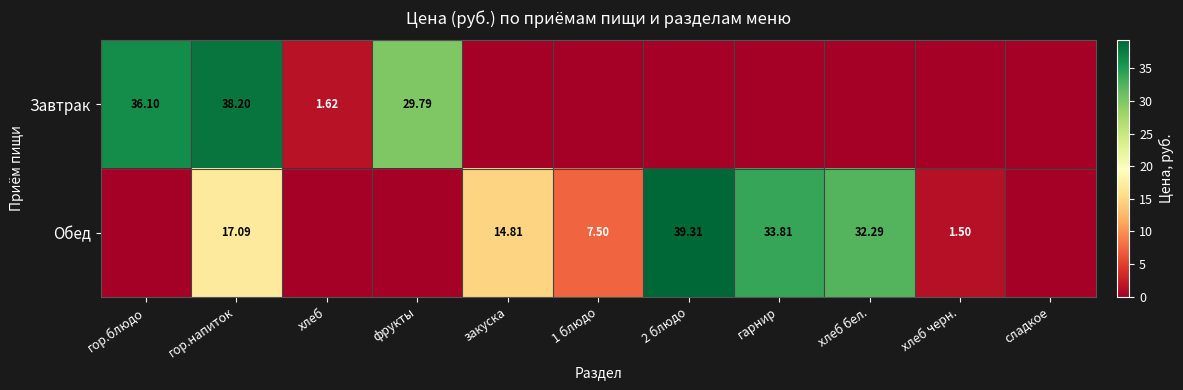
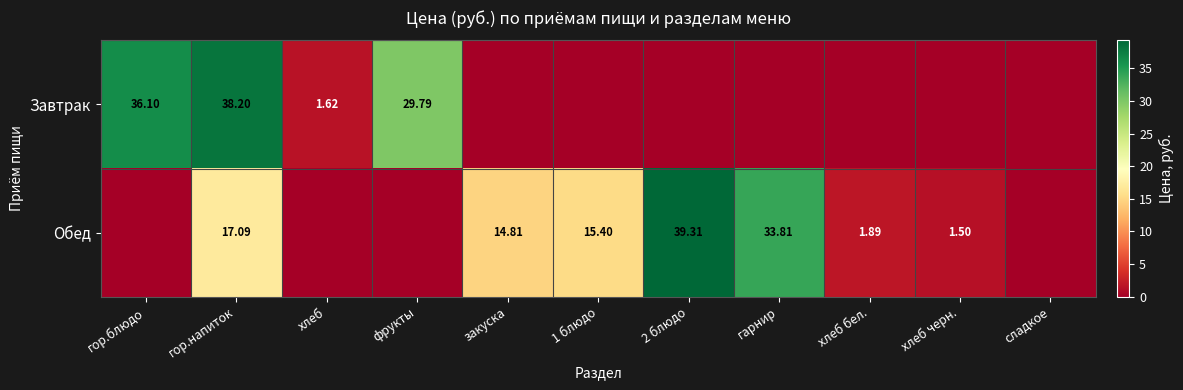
  {
    "Завтрак": {
      "гор.блюдо": 36.10,
      "гор.напиток": 38.20,
      "хлеб": 1.62,
      "фрукты": 29.79
    },
    "Обед": {
      "гор.напиток": 17.09,
      "закуска": 14.81,
-     "1 блюдо": 7.50,
+     "1 блюдо": 15.40,
      "2 блюдо": 39.31,
      "гарнир": 33.81,
-     "хлеб бел.": 32.29,
+     "хлеб бел.": 1.89,
      "хлеб черн.": 1.50
    }
  }
